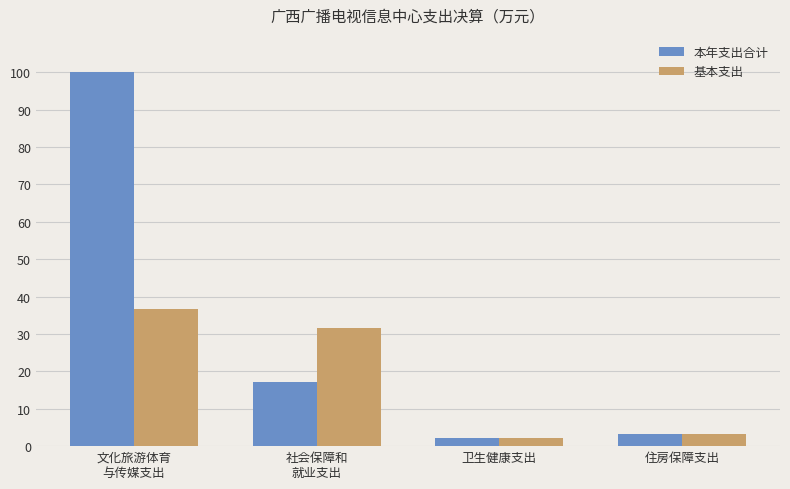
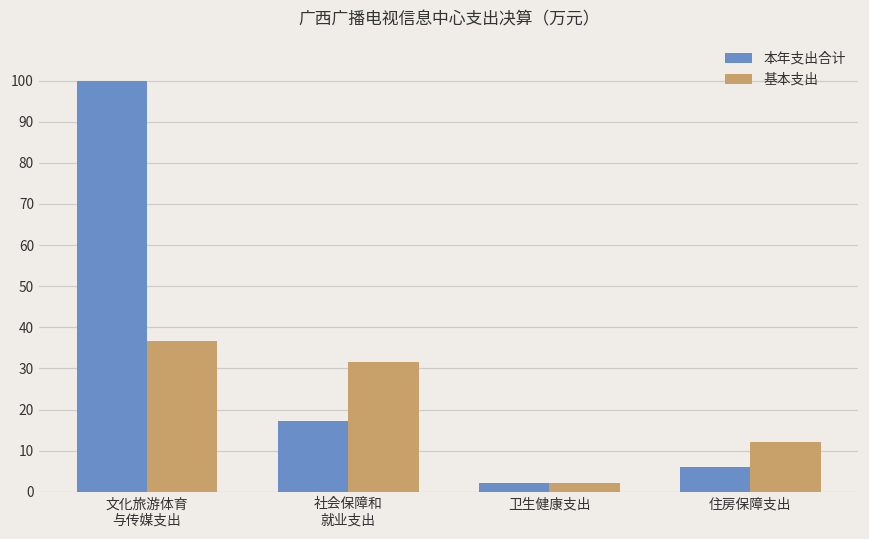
  {
    "本年支出合计": {
      "文化旅游体育 与传媒支出": 100,
      "社会保障和 就业支出": 17,
      "卫生健康支出": 2,
-     "住房保障支出": 3
+     "住房保障支出": 6
    },
    "基本支出": {
      "文化旅游体育 与传媒支出": 37,
      "社会保障和 就业支出": 32,
      "卫生健康支出": 2,
-     "住房保障支出": 3
+     "住房保障支出": 12
    }
  }
